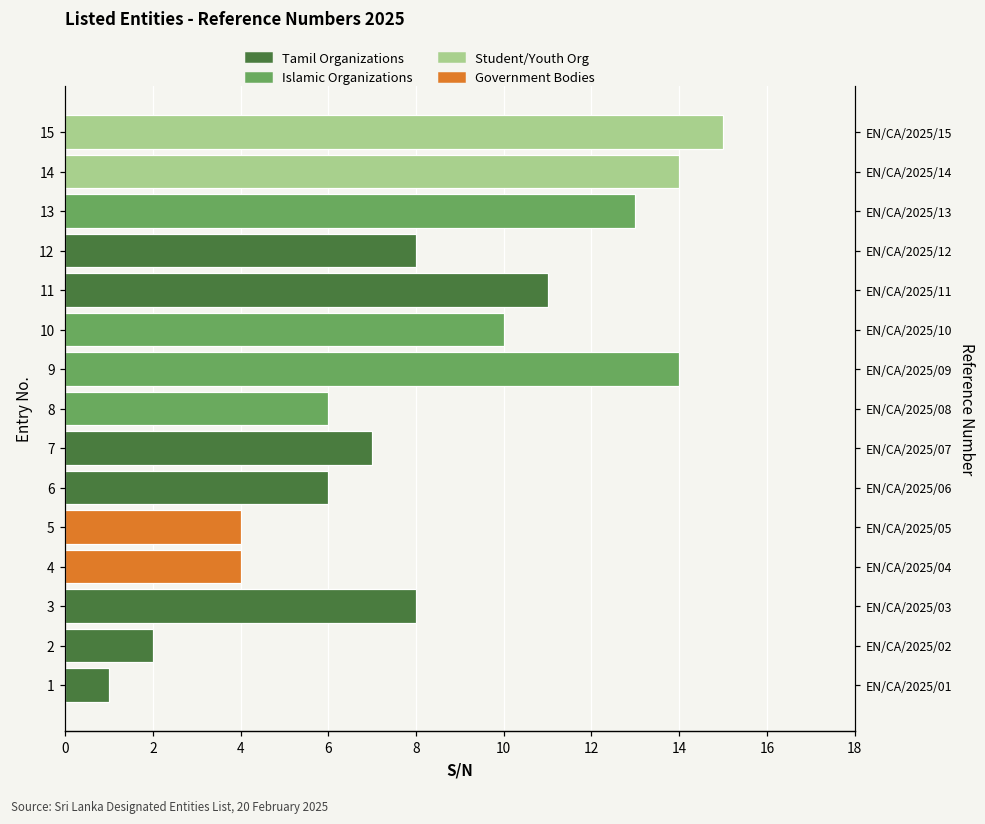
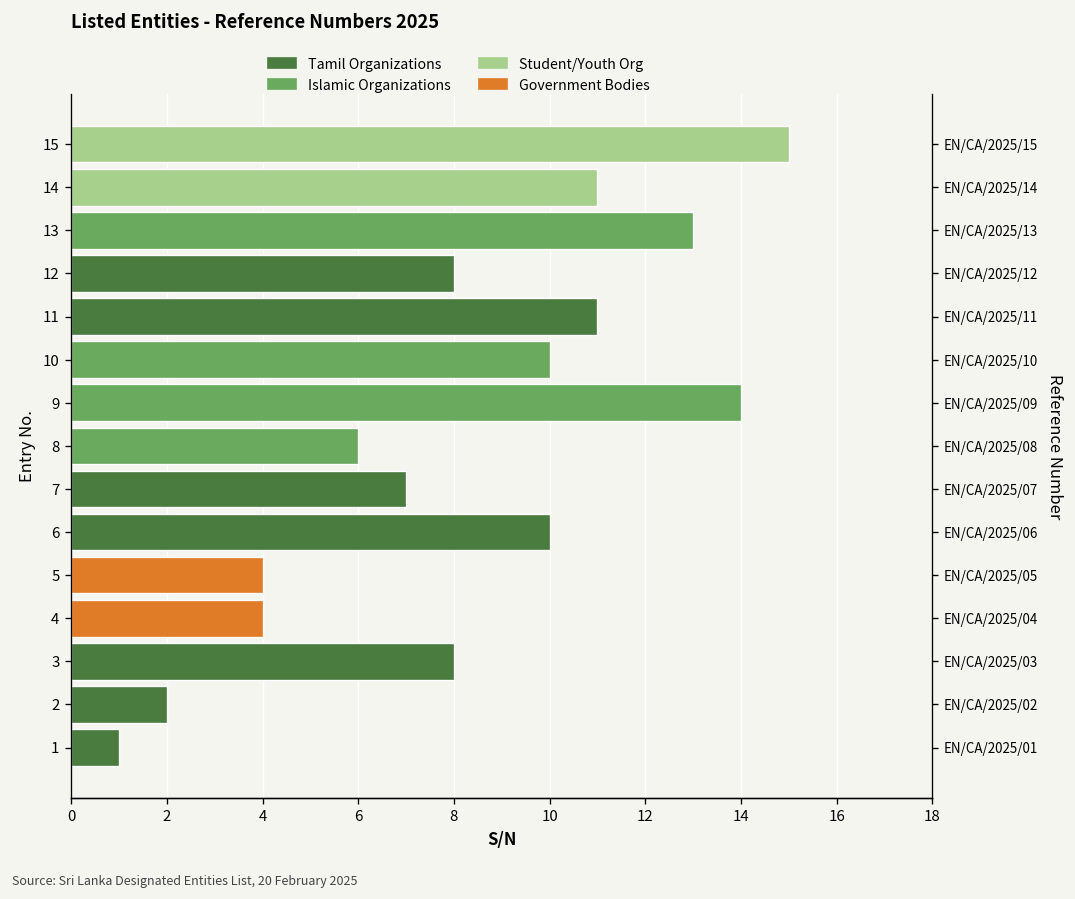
  {
    "15": 15,
-   "14": 14,
+   "14": 11,
    "13": 13,
    "12": 8,
    "11": 11,
    "10": 10,
    "9": 14,
    "8": 6,
    "7": 7,
-   "6": 6,
+   "6": 10,
    "5": 4,
    "4": 4,
    "3": 8,
    "2": 2,
    "1": 1
  }
